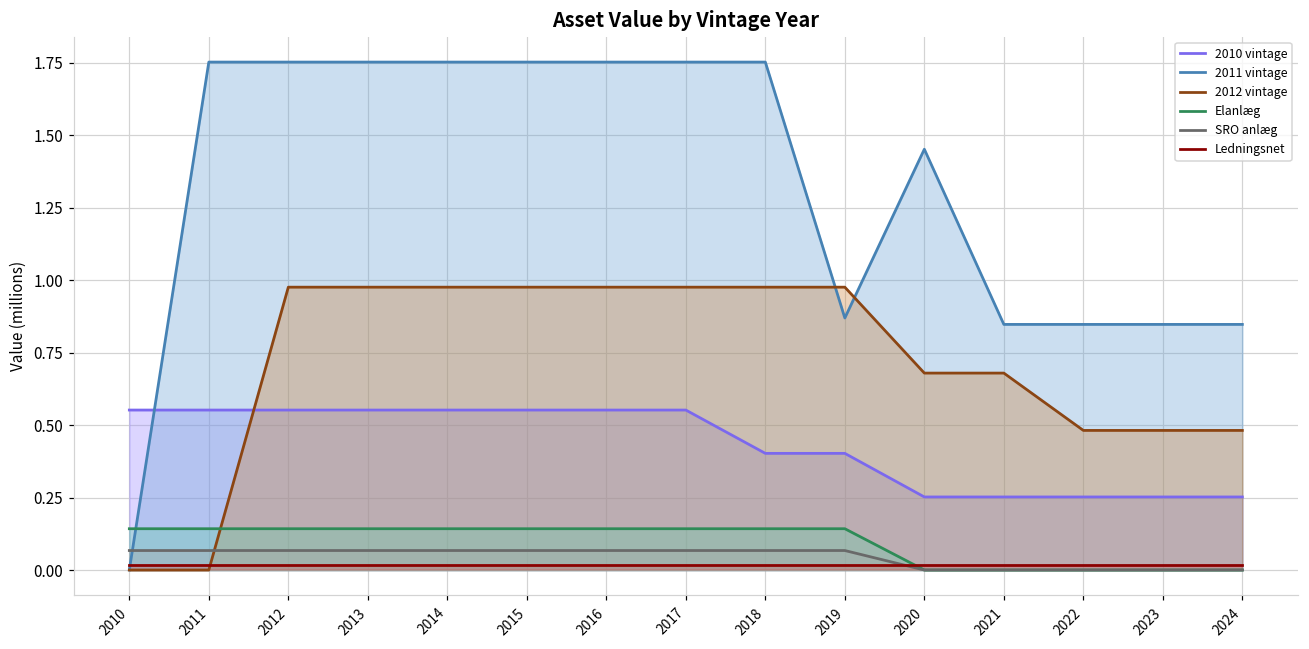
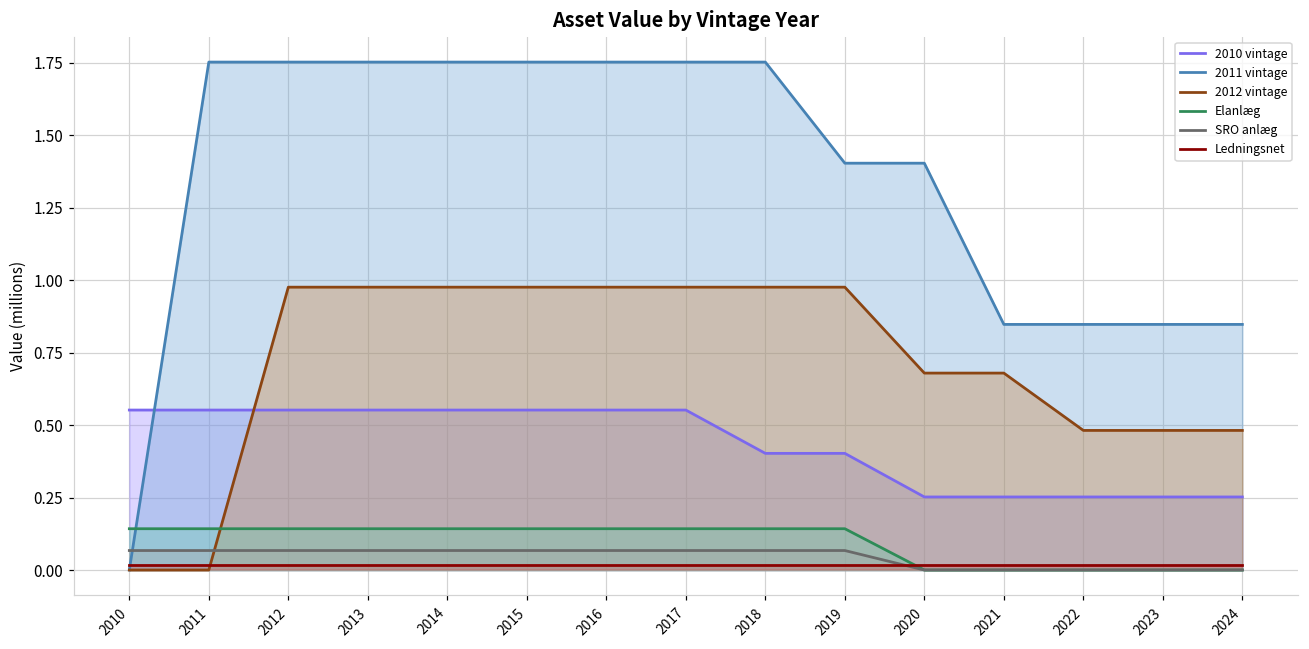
  {
    "2010 vintage": {
      "2010": 0.55,
      "2011": 0.55,
      "2012": 0.55,
      "2013": 0.55,
      "2014": 0.55,
      "2015": 0.55,
      "2016": 0.55,
      "2017": 0.55,
      "2018": 0.40,
      "2019": 0.40,
      "2020": 0.25,
      "2021": 0.25,
      "2022": 0.25,
      "2023": 0.25,
      "2024": 0.25
    },
    "2011 vintage": {
      "2011": 1.75,
      "2012": 1.75,
      "2013": 1.75,
      "2014": 1.75,
      "2015": 1.75,
      "2016": 1.75,
      "2017": 1.75,
      "2018": 1.75,
-     "2019": 0.87,
-     "2020": 1.45,
+     "2019": 1.40,
+     "2020": 1.40,
      "2021": 0.85,
      "2022": 0.85,
      "2023": 0.85,
      "2024": 0.85
    },
    "2012 vintage": {
      "2011": 0.00,
      "2012": 0.98,
      "2013": 0.98,
      "2014": 0.98,
      "2015": 0.98,
      "2016": 0.98,
      "2017": 0.98,
      "2018": 0.98,
      "2019": 0.98,
      "2020": 0.68,
      "2021": 0.68,
      "2022": 0.48,
      "2023": 0.48,
      "2024": 0.48
    },
    "Elanlæg": {
      "2010": 0.14,
      "2011": 0.14,
      "2012": 0.14,
      "2013": 0.14,
      "2014": 0.14,
      "2015": 0.14,
      "2016": 0.14,
      "2017": 0.14,
      "2018": 0.14,
      "2019": 0.14
    },
    "SRO anlæg": {
      "2010": 0.07,
      "2011": 0.07,
      "2012": 0.07,
      "2013": 0.07,
      "2014": 0.07,
      "2015": 0.07,
      "2016": 0.07,
      "2017": 0.07,
      "2018": 0.07,
      "2019": 0.07
    },
    "Ledningsnet": {
      "2010": 0.02,
      "2011": 0.02,
      "2012": 0.02,
      "2013": 0.02,
      "2014": 0.02,
      "2015": 0.02,
      "2016": 0.02,
      "2017": 0.02,
      "2018": 0.02,
      "2019": 0.02,
      "2020": 0.02,
      "2021": 0.02,
      "2022": 0.02,
      "2023": 0.02,
      "2024": 0.02
    }
  }
